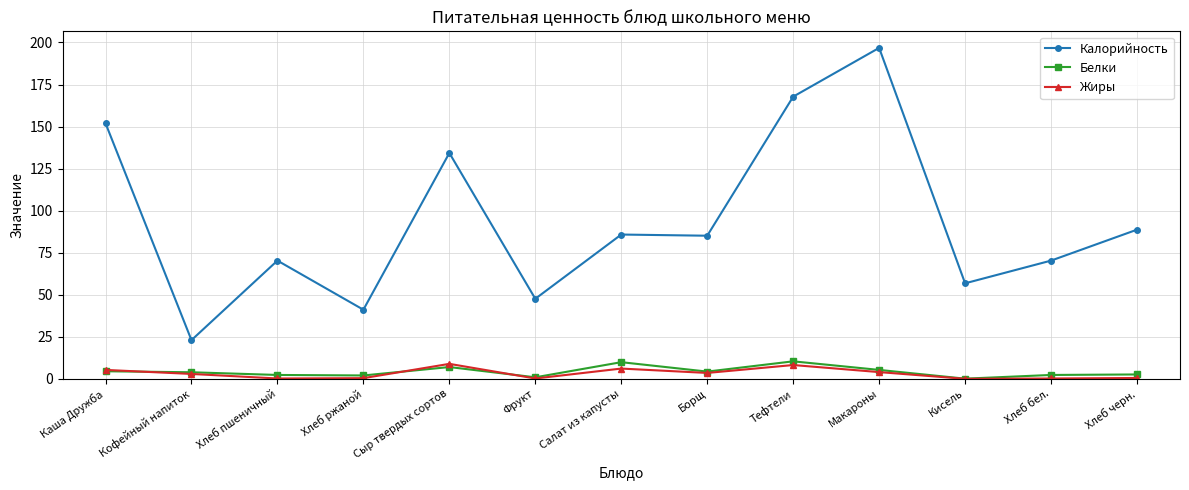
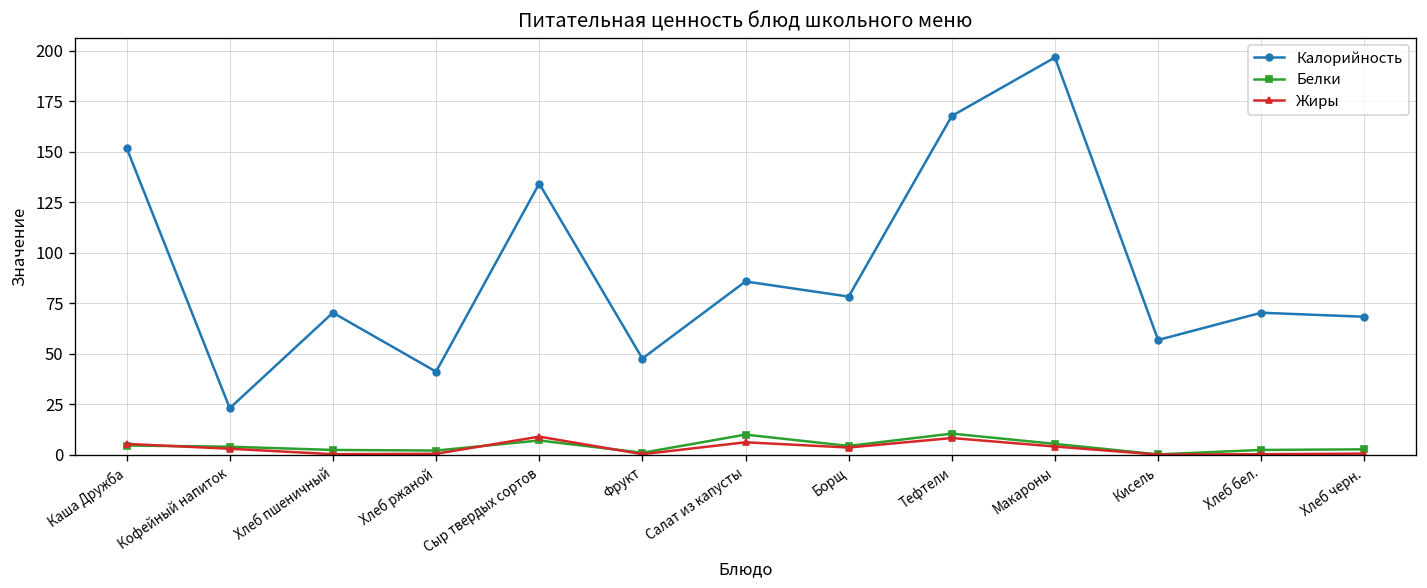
  {
    "Калорийность": {
      "Каша Дружба": 152,
      "Кофейный напиток": 23,
      "Хлеб пшеничный": 70,
      "Хлеб ржаной": 41,
      "Сыр твердых сортов": 134,
      "Фрукт": 48,
      "Салат из капусты": 86,
-     "Борщ": 85,
+     "Борщ": 78,
      "Тефтели": 168,
      "Макароны": 197,
      "Кисель": 57,
      "Хлеб бел.": 70,
-     "Хлеб черн.": 89
+     "Хлеб черн.": 68
    },
    "Белки": {
      "Хлеб пшеничный": 2,
      "Хлеб ржаной": 2,
      "Сыр твердых сортов": 7,
      "Салат из капусты": 10,
      "Тефтели": 10,
      "Хлеб бел.": 2,
      "Хлеб черн.": 3
    },
    "Жиры": {
      "Хлеб пшеничный": 0,
      "Хлеб ржаной": 0,
      "Сыр твердых сортов": 9,
      "Салат из капусты": 6,
      "Тефтели": 8,
      "Хлеб бел.": 0,
      "Хлеб черн.": 1
    }
  }
